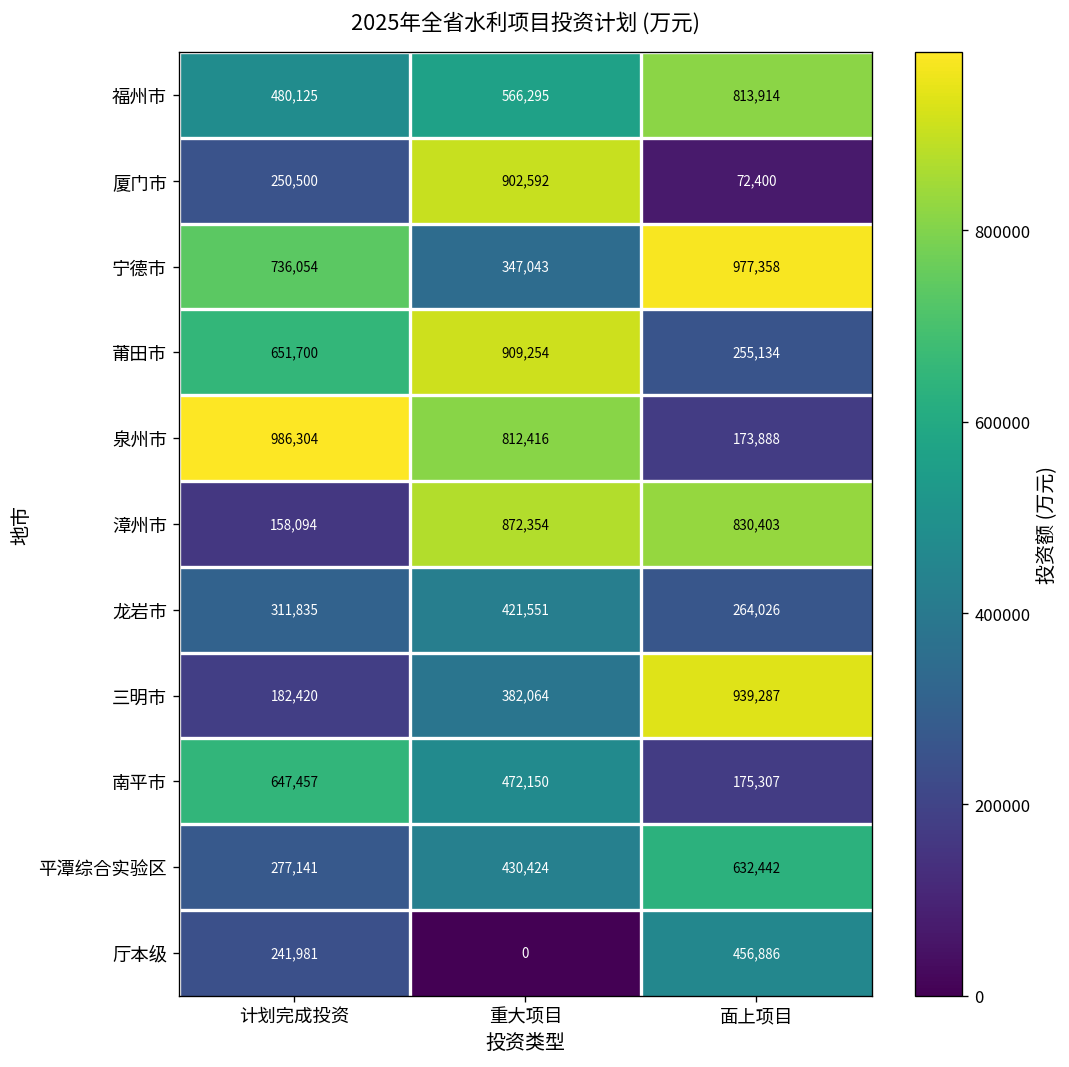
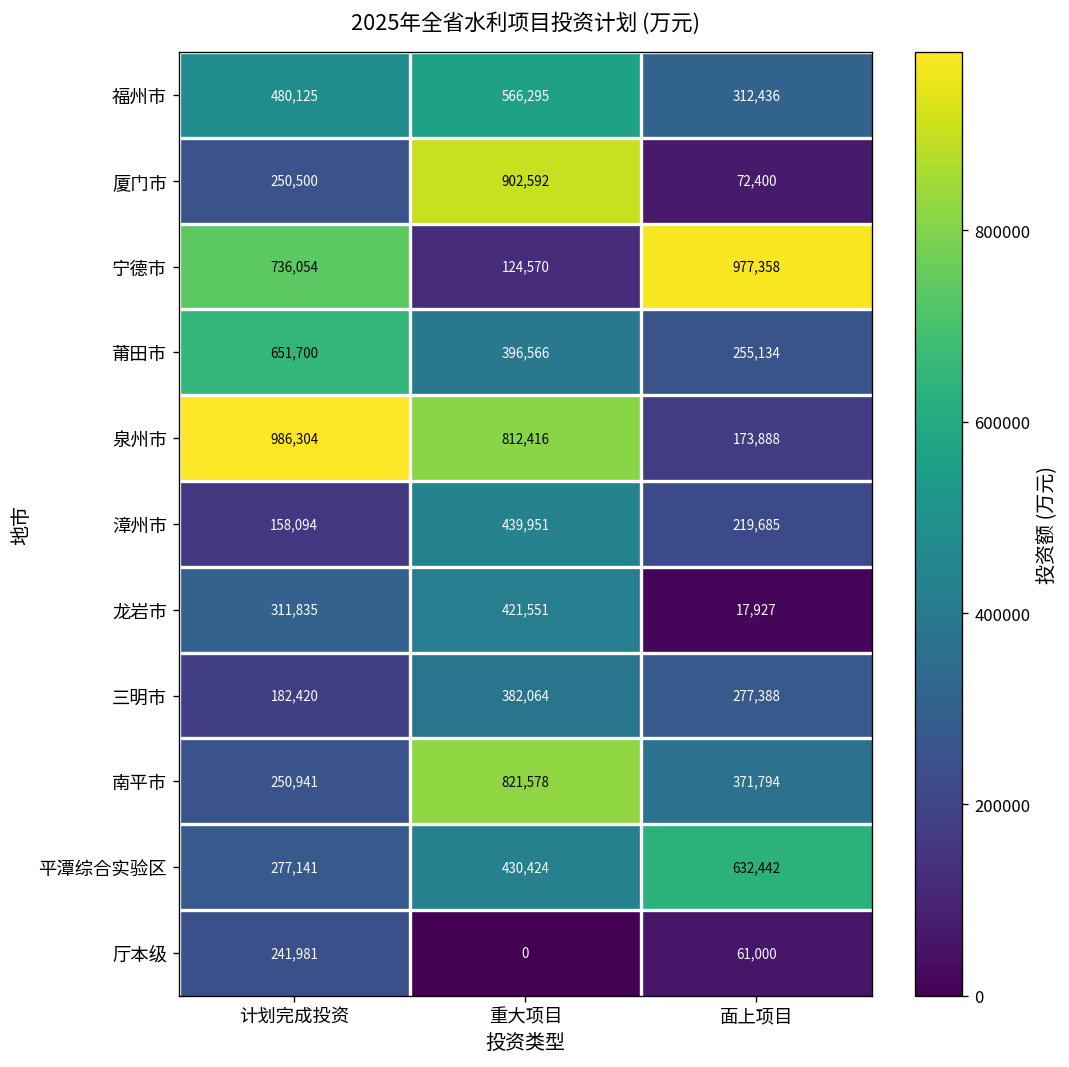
  {
    "福州市": {
      "计划完成投资": "480,125",
      "重大项目": "566,295",
-     "面上项目": "813,914"
+     "面上项目": "312,436"
    },
    "厦门市": {
      "计划完成投资": "250,500",
      "重大项目": "902,592",
      "面上项目": "72,400"
    },
    "宁德市": {
      "计划完成投资": "736,054",
-     "重大项目": "347,043",
+     "重大项目": "124,570",
      "面上项目": "977,358"
    },
    "莆田市": {
      "计划完成投资": "651,700",
-     "重大项目": "909,254",
+     "重大项目": "396,566",
      "面上项目": "255,134"
    },
    "泉州市": {
      "计划完成投资": "986,304",
      "重大项目": "812,416",
      "面上项目": "173,888"
    },
    "漳州市": {
      "计划完成投资": "158,094",
-     "重大项目": "872,354",
-     "面上项目": "830,403"
+     "重大项目": "439,951",
+     "面上项目": "219,685"
    },
    "龙岩市": {
      "计划完成投资": "311,835",
      "重大项目": "421,551",
-     "面上项目": "264,026"
+     "面上项目": "17,927"
    },
    "三明市": {
      "计划完成投资": "182,420",
      "重大项目": "382,064",
-     "面上项目": "939,287"
+     "面上项目": "277,388"
    },
    "南平市": {
-     "计划完成投资": "647,457",
-     "重大项目": "472,150",
-     "面上项目": "175,307"
+     "计划完成投资": "250,941",
+     "重大项目": "821,578",
+     "面上项目": "371,794"
    },
    "平潭综合实验区": {
      "计划完成投资": "277,141",
      "重大项目": "430,424",
      "面上项目": "632,442"
    },
    "厅本级": {
      "计划完成投资": "241,981",
      "重大项目": "0",
-     "面上项目": "456,886"
+     "面上项目": "61,000"
    }
  }
